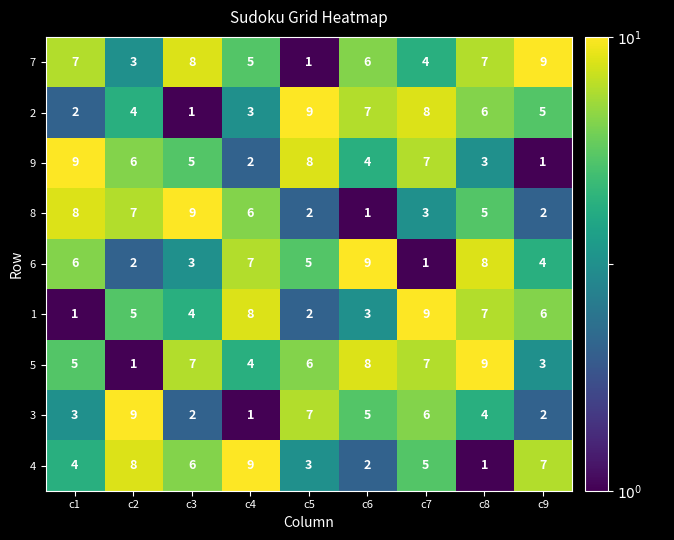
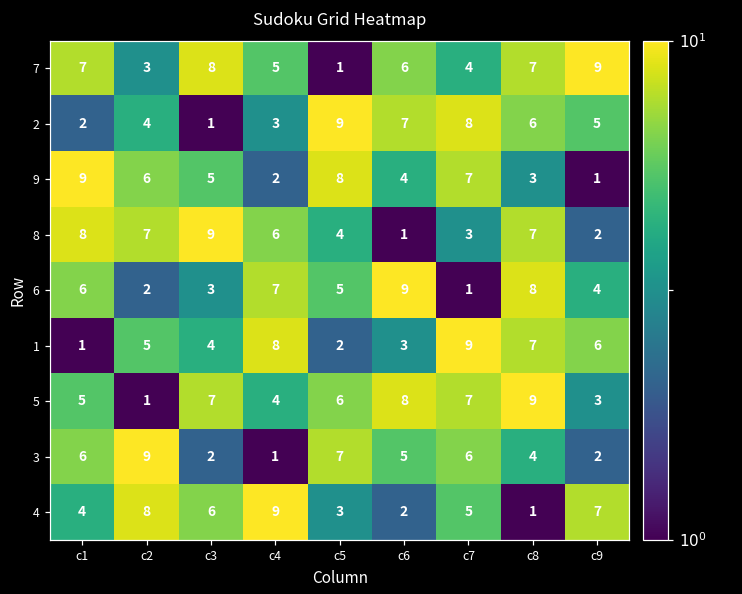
  {
    "7": {
      "c1": 7,
      "c2": 3,
      "c3": 8,
      "c4": 5,
      "c5": 1,
      "c6": 6,
      "c7": 4,
      "c8": 7,
      "c9": 9
    },
    "2": {
      "c1": 2,
      "c2": 4,
      "c3": 1,
      "c4": 3,
      "c5": 9,
      "c6": 7,
      "c7": 8,
      "c8": 6,
      "c9": 5
    },
    "9": {
      "c1": 9,
      "c2": 6,
      "c3": 5,
      "c4": 2,
      "c5": 8,
      "c6": 4,
      "c7": 7,
      "c8": 3,
      "c9": 1
    },
    "8": {
      "c1": 8,
      "c2": 7,
      "c3": 9,
      "c4": 6,
-     "c5": 2,
+     "c5": 4,
      "c6": 1,
      "c7": 3,
-     "c8": 5,
+     "c8": 7,
      "c9": 2
    },
    "6": {
      "c1": 6,
      "c2": 2,
      "c3": 3,
      "c4": 7,
      "c5": 5,
      "c6": 9,
      "c7": 1,
      "c8": 8,
      "c9": 4
    },
    "1": {
      "c1": 1,
      "c2": 5,
      "c3": 4,
      "c4": 8,
      "c5": 2,
      "c6": 3,
      "c7": 9,
      "c8": 7,
      "c9": 6
    },
    "5": {
      "c1": 5,
      "c2": 1,
      "c3": 7,
      "c4": 4,
      "c5": 6,
      "c6": 8,
      "c7": 7,
      "c8": 9,
      "c9": 3
    },
    "3": {
-     "c1": 3,
+     "c1": 6,
      "c2": 9,
      "c3": 2,
      "c4": 1,
      "c5": 7,
      "c6": 5,
      "c7": 6,
      "c8": 4,
      "c9": 2
    },
    "4": {
      "c1": 4,
      "c2": 8,
      "c3": 6,
      "c4": 9,
      "c5": 3,
      "c6": 2,
      "c7": 5,
      "c8": 1,
      "c9": 7
    }
  }
